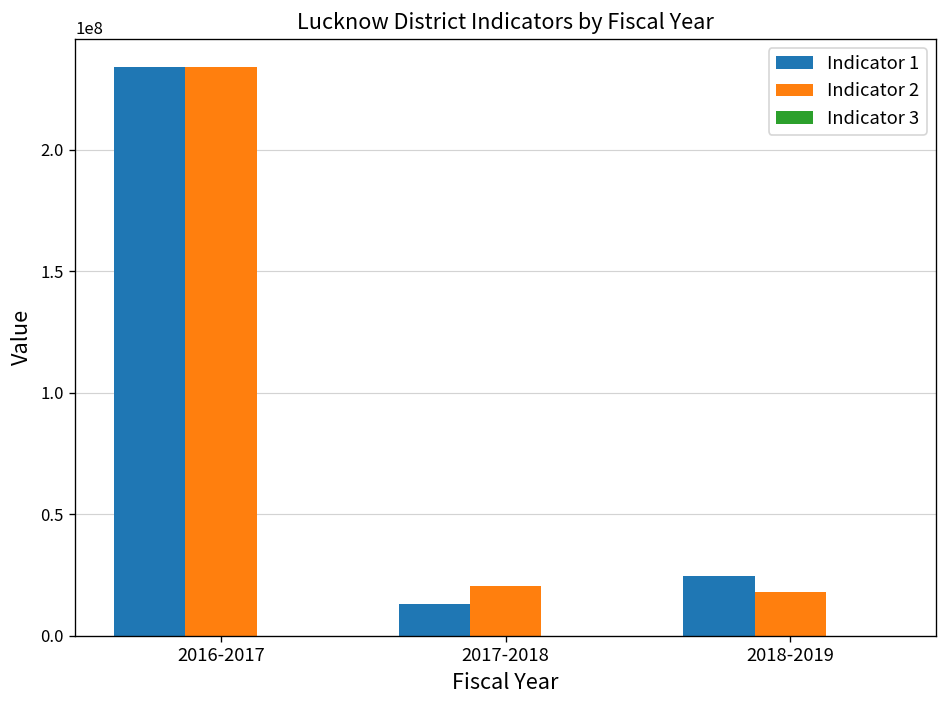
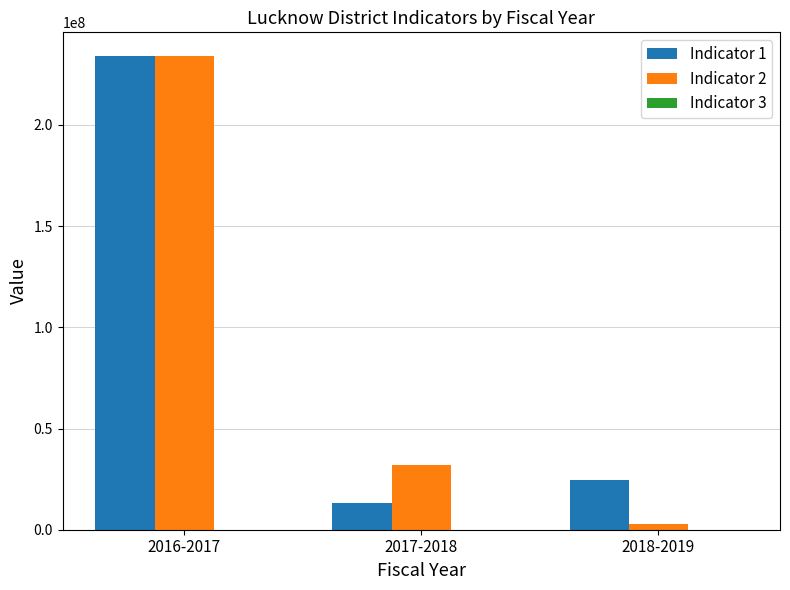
  {
    "Indicator 1": {
      "2016-2017": 234000000,
      "2017-2018": 13000000,
      "2018-2019": 25000000
    },
    "Indicator 2": {
      "2016-2017": 234000000,
-     "2017-2018": 20000000,
-     "2018-2019": 18000000
+     "2017-2018": 32000000,
+     "2018-2019": 3000000
    }
  }
